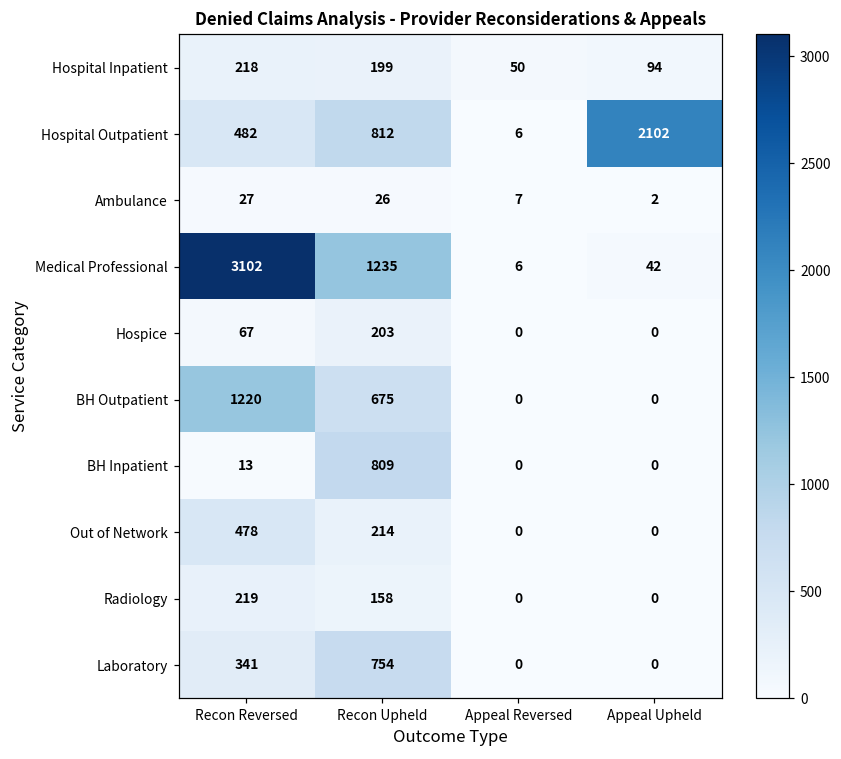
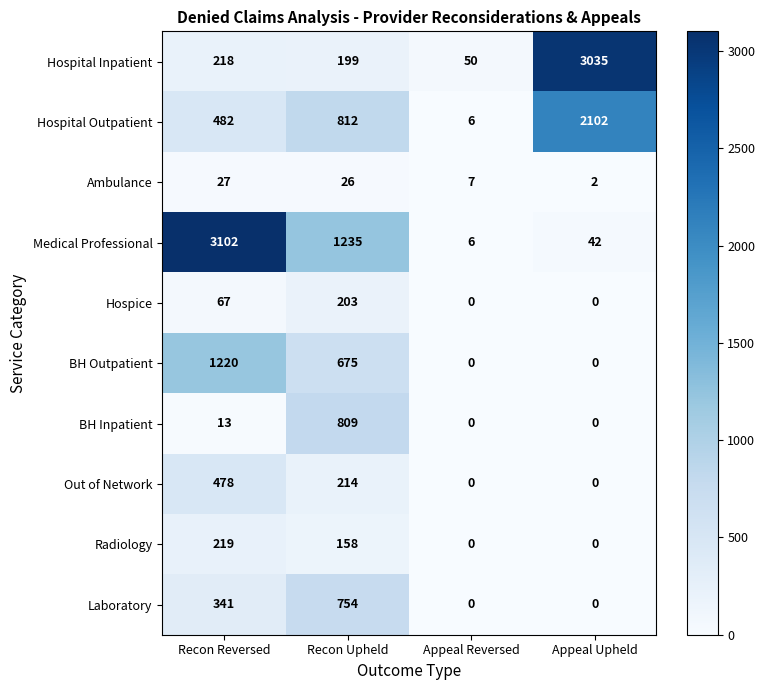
  {
    "Hospital Inpatient": {
      "Recon Reversed": 218,
      "Recon Upheld": 199,
      "Appeal Reversed": 50,
-     "Appeal Upheld": 94
+     "Appeal Upheld": 3035
    },
    "Hospital Outpatient": {
      "Recon Reversed": 482,
      "Recon Upheld": 812,
      "Appeal Reversed": 6,
      "Appeal Upheld": 2102
    },
    "Ambulance": {
      "Recon Reversed": 27,
      "Recon Upheld": 26,
      "Appeal Reversed": 7,
      "Appeal Upheld": 2
    },
    "Medical Professional": {
      "Recon Reversed": 3102,
      "Recon Upheld": 1235,
      "Appeal Reversed": 6,
      "Appeal Upheld": 42
    },
    "Hospice": {
      "Recon Reversed": 67,
      "Recon Upheld": 203,
      "Appeal Reversed": 0,
      "Appeal Upheld": 0
    },
    "BH Outpatient": {
      "Recon Reversed": 1220,
      "Recon Upheld": 675,
      "Appeal Reversed": 0,
      "Appeal Upheld": 0
    },
    "BH Inpatient": {
      "Recon Reversed": 13,
      "Recon Upheld": 809,
      "Appeal Reversed": 0,
      "Appeal Upheld": 0
    },
    "Out of Network": {
      "Recon Reversed": 478,
      "Recon Upheld": 214,
      "Appeal Reversed": 0,
      "Appeal Upheld": 0
    },
    "Radiology": {
      "Recon Reversed": 219,
      "Recon Upheld": 158,
      "Appeal Reversed": 0,
      "Appeal Upheld": 0
    },
    "Laboratory": {
      "Recon Reversed": 341,
      "Recon Upheld": 754,
      "Appeal Reversed": 0,
      "Appeal Upheld": 0
    }
  }
